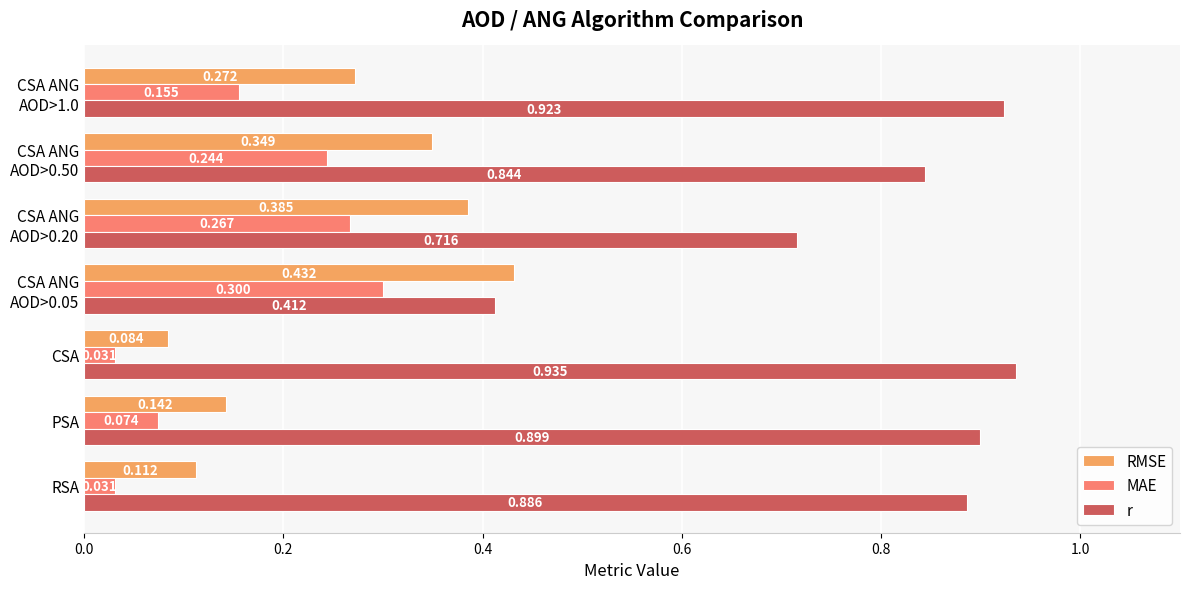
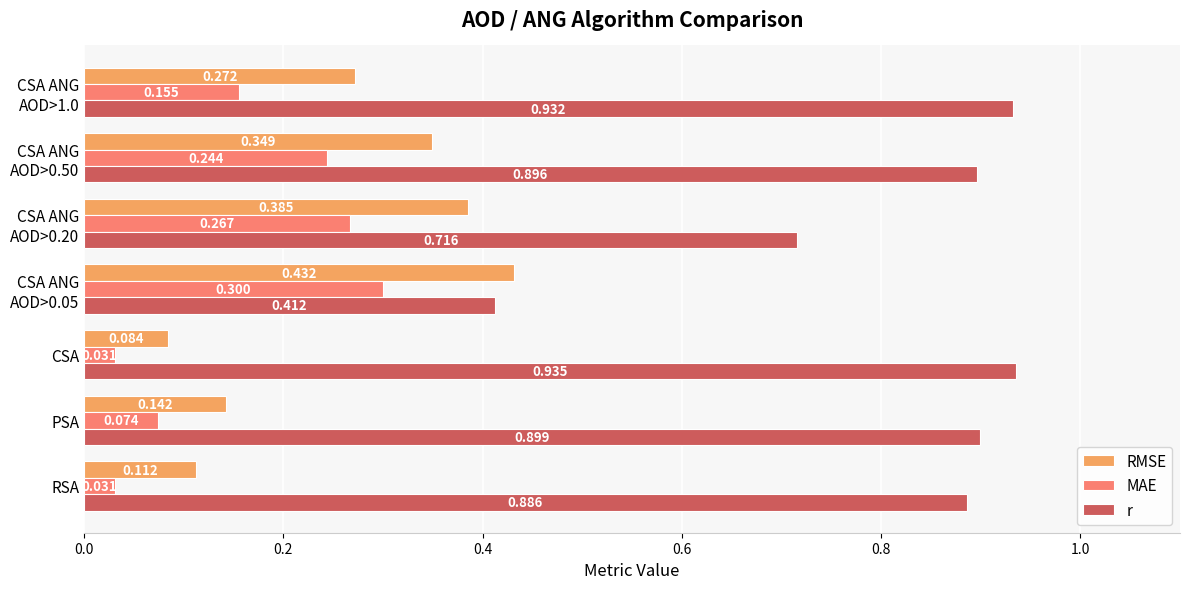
  {
    "r": {
-     "CSA ANG AOD>1.0": 0.923,
-     "CSA ANG AOD>0.50": 0.844,
+     "CSA ANG AOD>1.0": 0.932,
+     "CSA ANG AOD>0.50": 0.896,
      "CSA ANG AOD>0.20": 0.716,
      "CSA ANG AOD>0.05": 0.412,
      "CSA": 0.935,
      "PSA": 0.899,
      "RSA": 0.886
    }
  }
